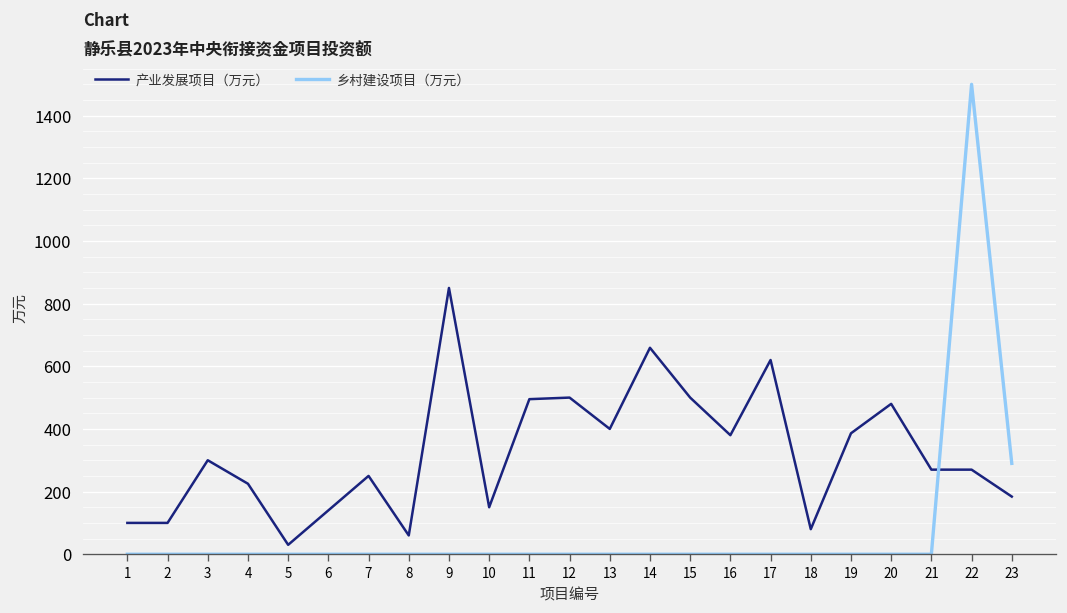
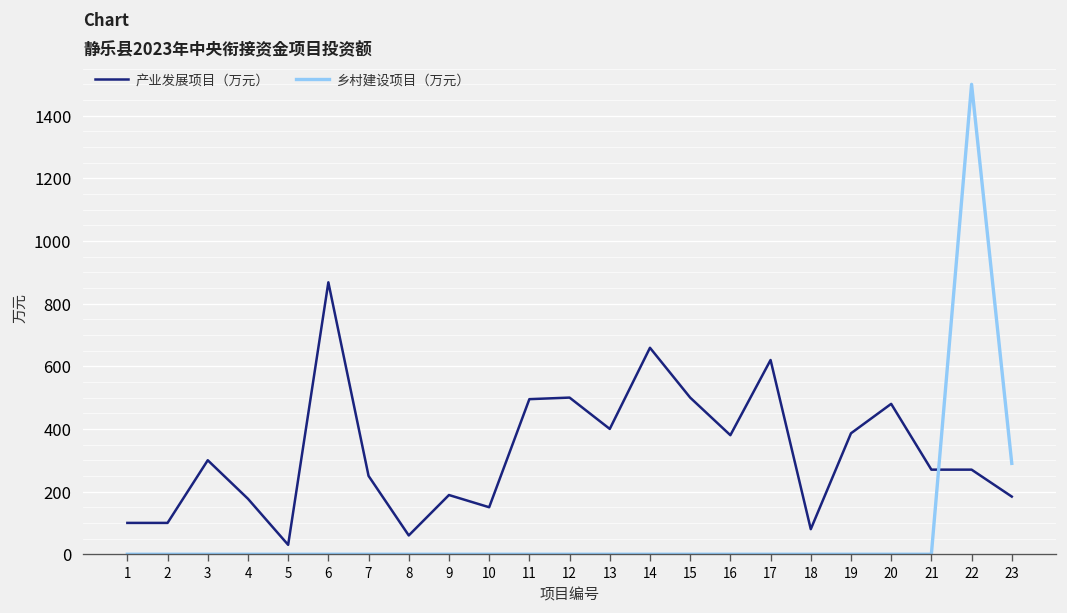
  {
    "产业发展项目（万元）": {
      "1": 100,
      "2": 100,
      "3": 300,
-     "4": 230,
+     "4": 180,
      "5": 30,
-     "6": 140,
+     "6": 870,
      "7": 250,
      "8": 60,
-     "9": 850,
+     "9": 190,
      "10": 150,
      "11": 500,
      "12": 500,
      "13": 400,
      "14": 660,
      "15": 500,
      "16": 380,
      "17": 620,
      "18": 80,
      "19": 390,
      "20": 480,
      "21": 270,
      "22": 270,
      "23": 180
    },
    "乡村建设项目（万元）": {
      "1": 0,
      "2": 0,
      "3": 0,
      "4": 0,
      "5": 0,
      "6": 0,
      "7": 0,
      "8": 0,
      "9": 0,
      "10": 0,
      "11": 0,
      "12": 0,
      "13": 0,
      "14": 0,
      "15": 0,
      "16": 0,
      "17": 0,
      "18": 0,
      "19": 0,
      "20": 0,
      "21": 0,
      "22": 1500,
      "23": 290
    }
  }
